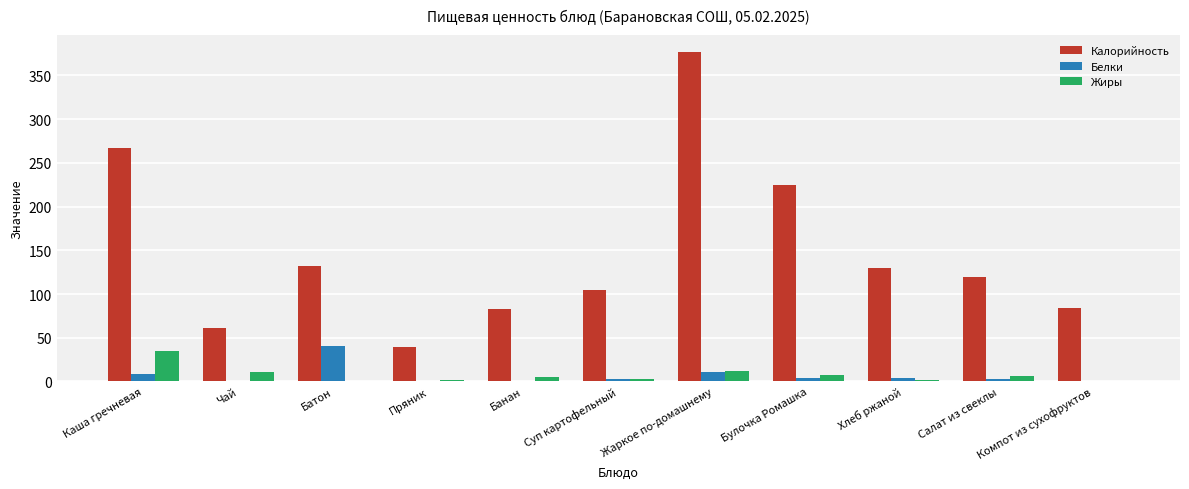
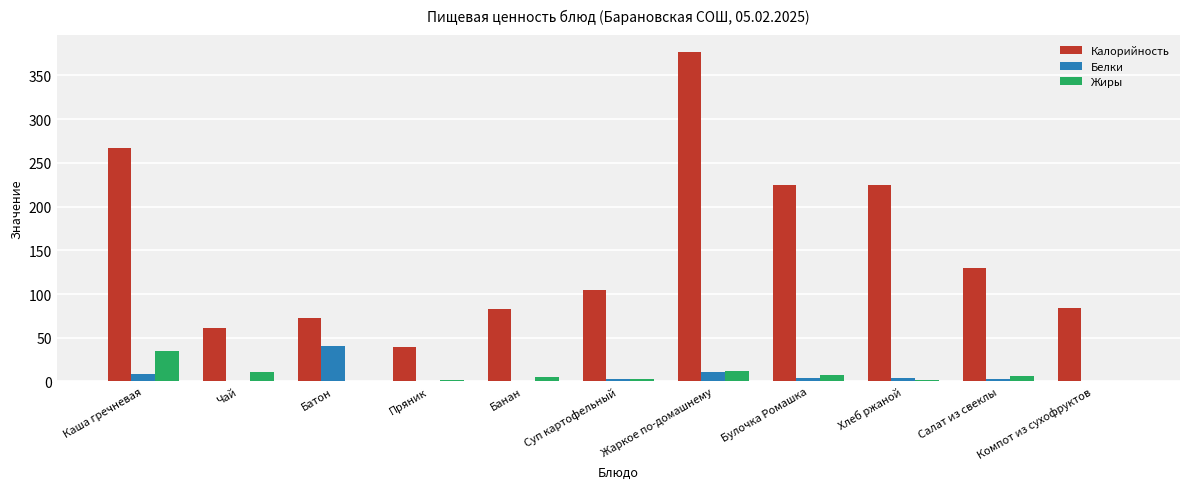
  {
    "Калорийность": {
      "Каша гречневая": 270,
      "Чай": 60,
-     "Батон": 130,
+     "Батон": 70,
      "Пряник": 40,
      "Банан": 80,
      "Суп картофельный": 100,
      "Жаркое по-домашнему": 380,
      "Булочка Ромашка": 230,
-     "Хлеб ржаной": 130,
-     "Салат из свеклы": 120,
+     "Хлеб ржаной": 220,
+     "Салат из свеклы": 130,
      "Компот из сухофруктов": 80
    },
    "Белки": {
      "Каша гречневая": 10,
      "Батон": 40,
      "Жаркое по-домашнему": 10,
      "Булочка Ромашка": 0,
      "Хлеб ржаной": 0
    },
    "Жиры": {
      "Каша гречневая": 40,
      "Чай": 10,
      "Банан": 10,
      "Жаркое по-домашнему": 10,
      "Булочка Ромашка": 10,
      "Салат из свеклы": 10,
      "Компот из сухофруктов": 0
    }
  }
